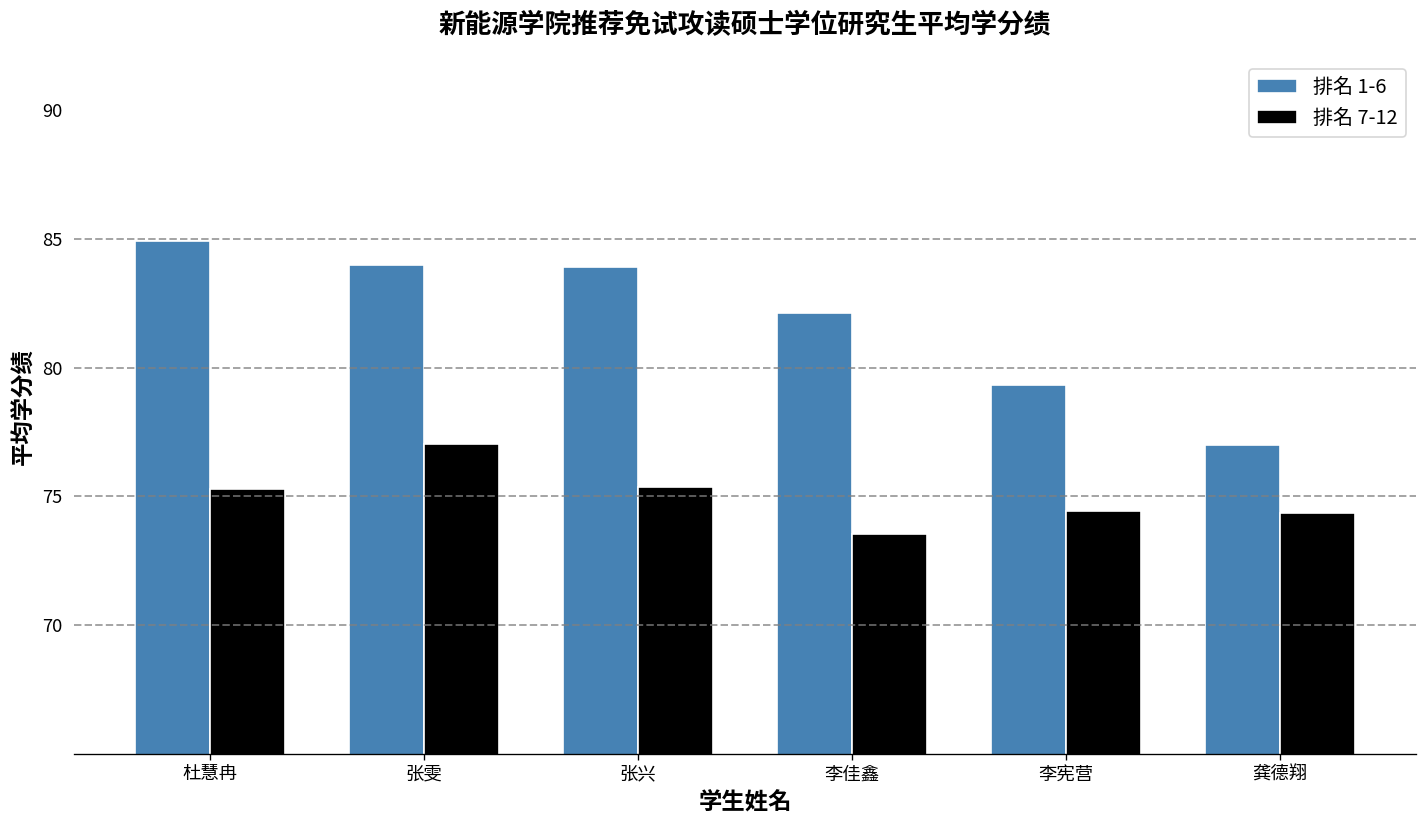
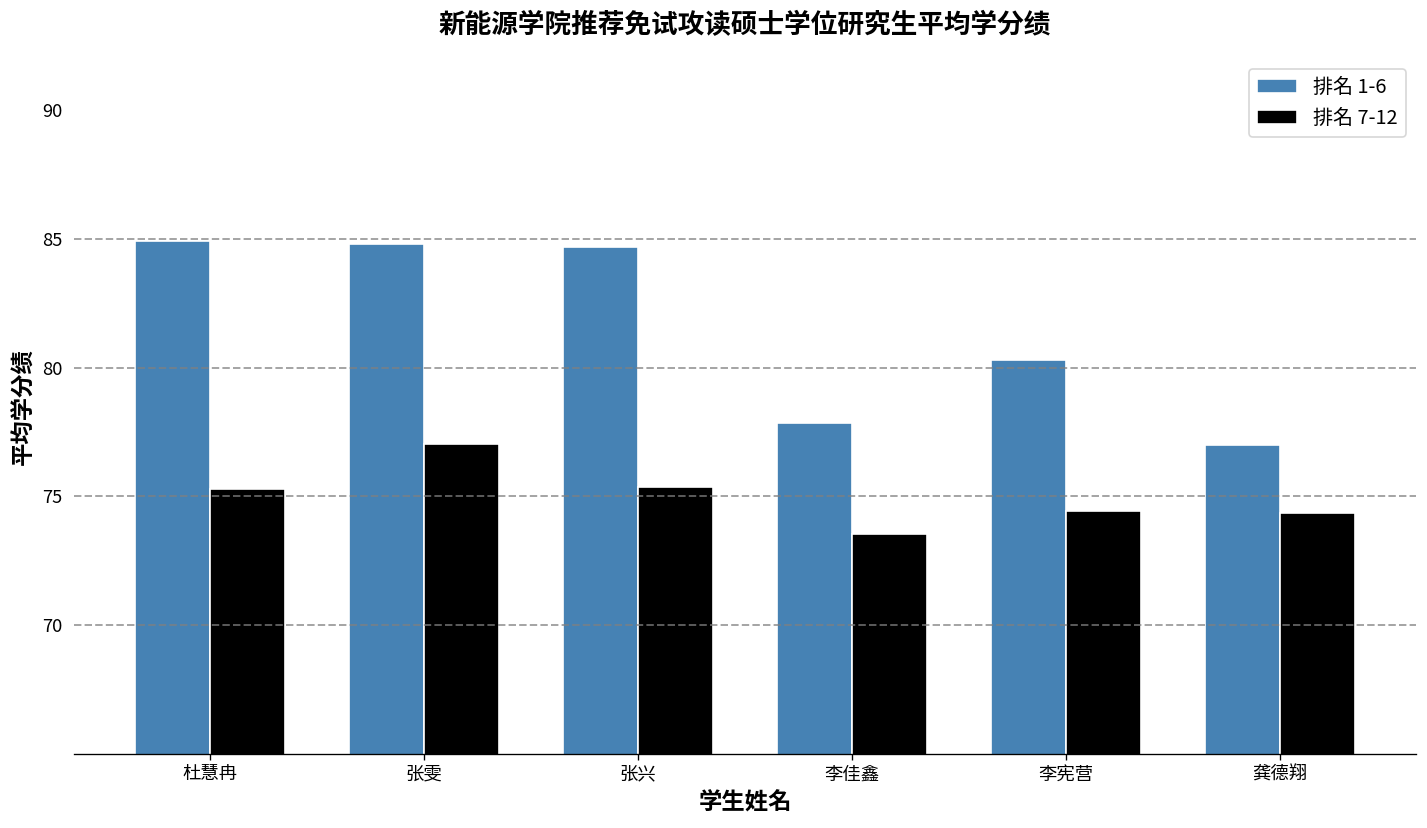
  {
    "排名 1-6": {
      "杜慧冉": 84.9,
-     "张雯": 84.0,
-     "张兴": 83.9,
-     "李佳鑫": 82.1,
-     "李宪营": 79.3,
+     "张雯": 84.8,
+     "张兴": 84.7,
+     "李佳鑫": 77.9,
+     "李宪营": 80.3,
      "龚德翔": 77.0
    },
    "排名 7-12": {
      "杜慧冉": 75.3,
      "张雯": 77.0,
      "张兴": 75.4,
      "李佳鑫": 73.5,
      "李宪营": 74.4,
      "龚德翔": 74.4
    }
  }
